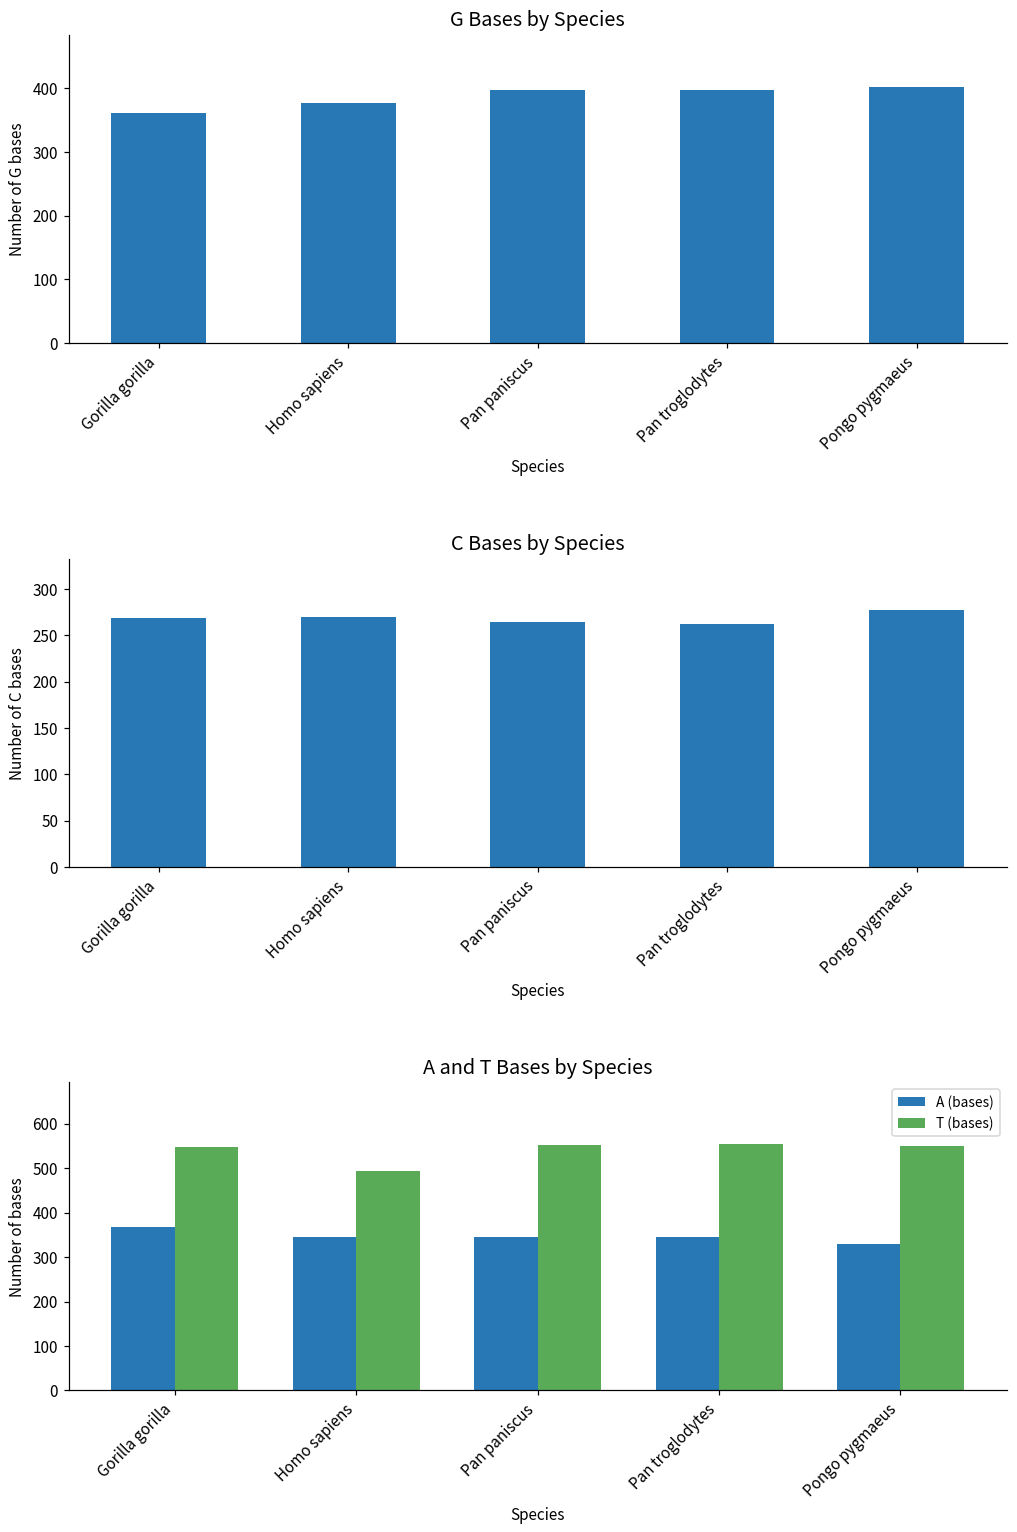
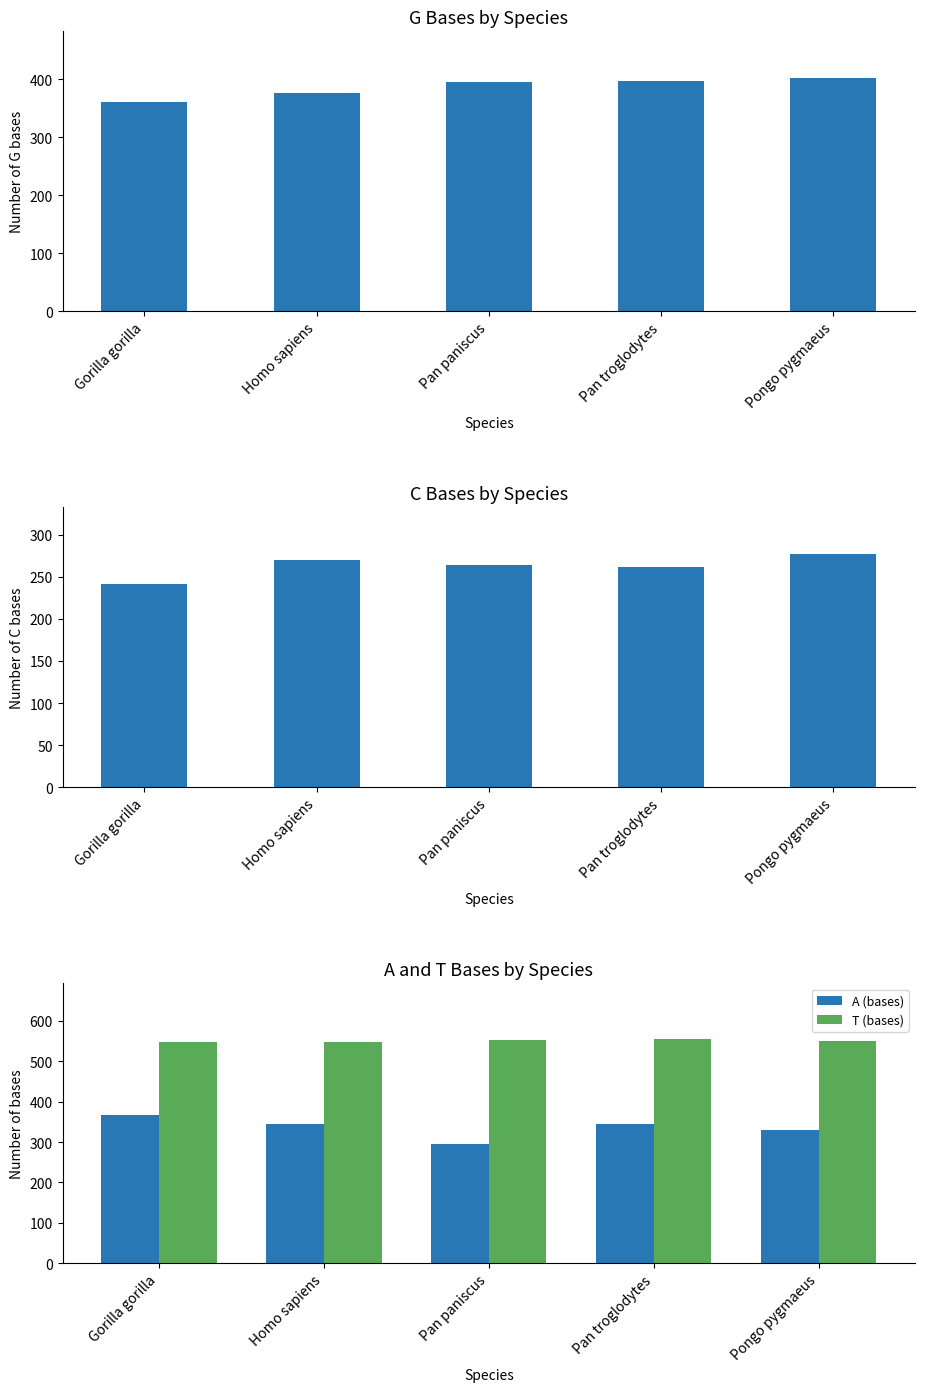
  {
    "G Bases by Species": {
      "Gorilla gorilla": 360,
      "Homo sapiens": 380,
      "Pan paniscus": 400,
      "Pan troglodytes": 400,
      "Pongo pygmaeus": 400
    },
    "C Bases by Species": {
-     "Gorilla gorilla": 270,
+     "Gorilla gorilla": 240,
      "Homo sapiens": 270,
      "Pan paniscus": 260,
      "Pan troglodytes": 260,
      "Pongo pygmaeus": 280
    },
    "A and T Bases by Species": {
      "A (bases)": {
        "Gorilla gorilla": 370,
        "Homo sapiens": 340,
-       "Pan paniscus": 350,
+       "Pan paniscus": 300,
        "Pan troglodytes": 350,
        "Pongo pygmaeus": 330
      },
      "T (bases)": {
        "Gorilla gorilla": 550,
-       "Homo sapiens": 490,
+       "Homo sapiens": 550,
        "Pan paniscus": 550,
        "Pan troglodytes": 550,
        "Pongo pygmaeus": 550
      }
    }
  }
